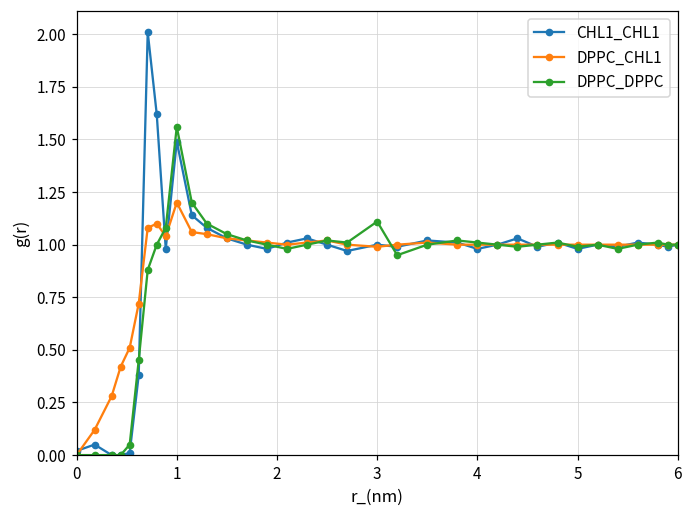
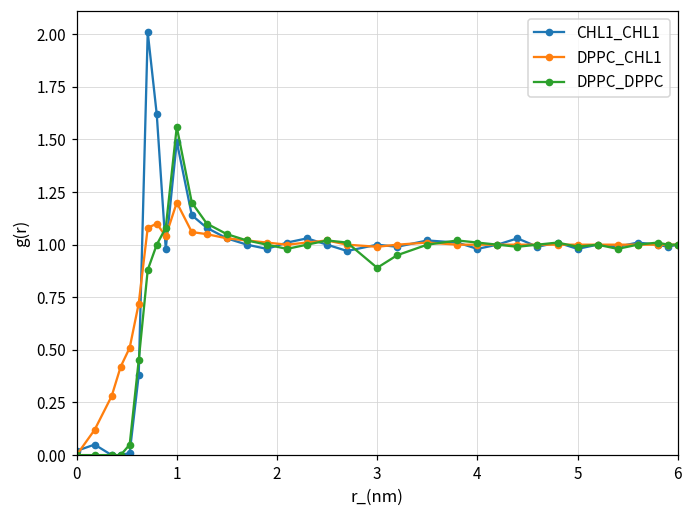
  {
    "CHL1_CHL1": {
      "0": 0.02,
      "1": 1.49,
      "4": 0.98
    },
    "DPPC_CHL1": {
      "1": 1.20
    },
    "DPPC_DPPC": {
      "1": 1.56,
-     "3": 1.11
+     "3": 0.89
    }
  }
